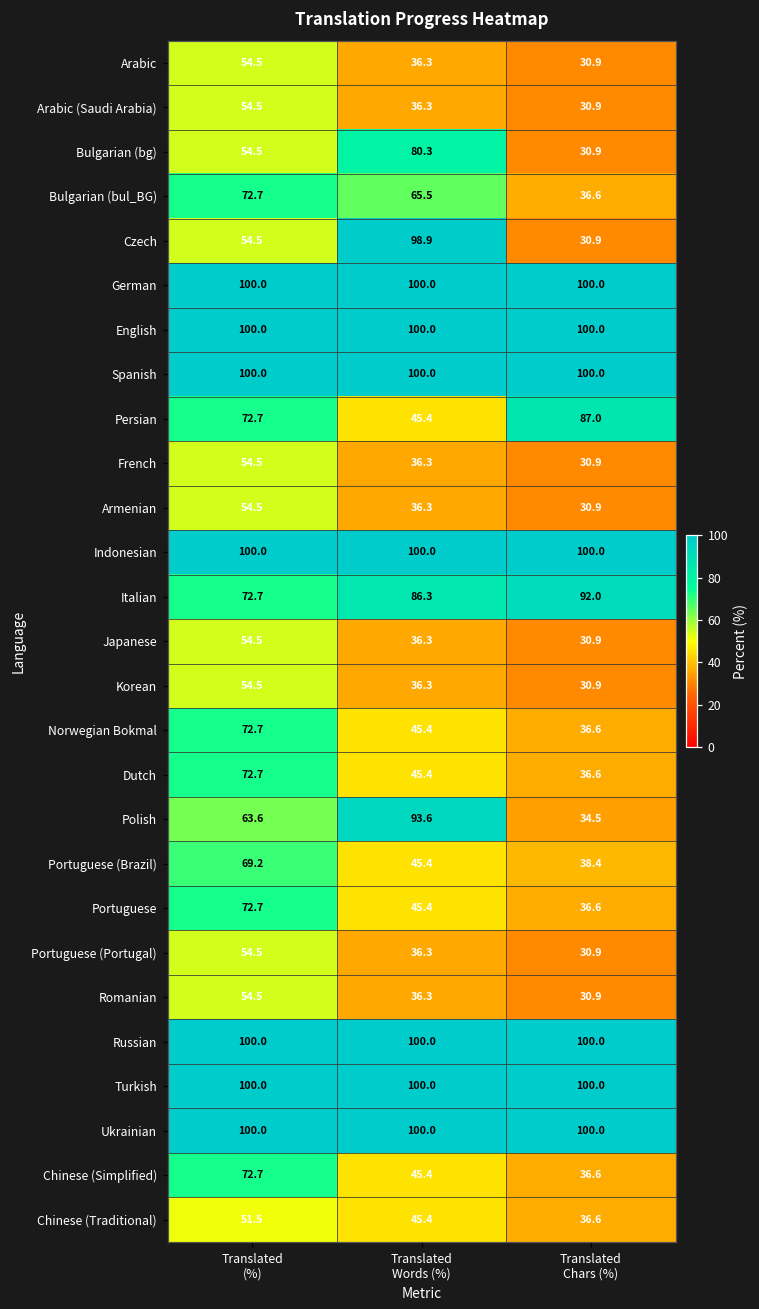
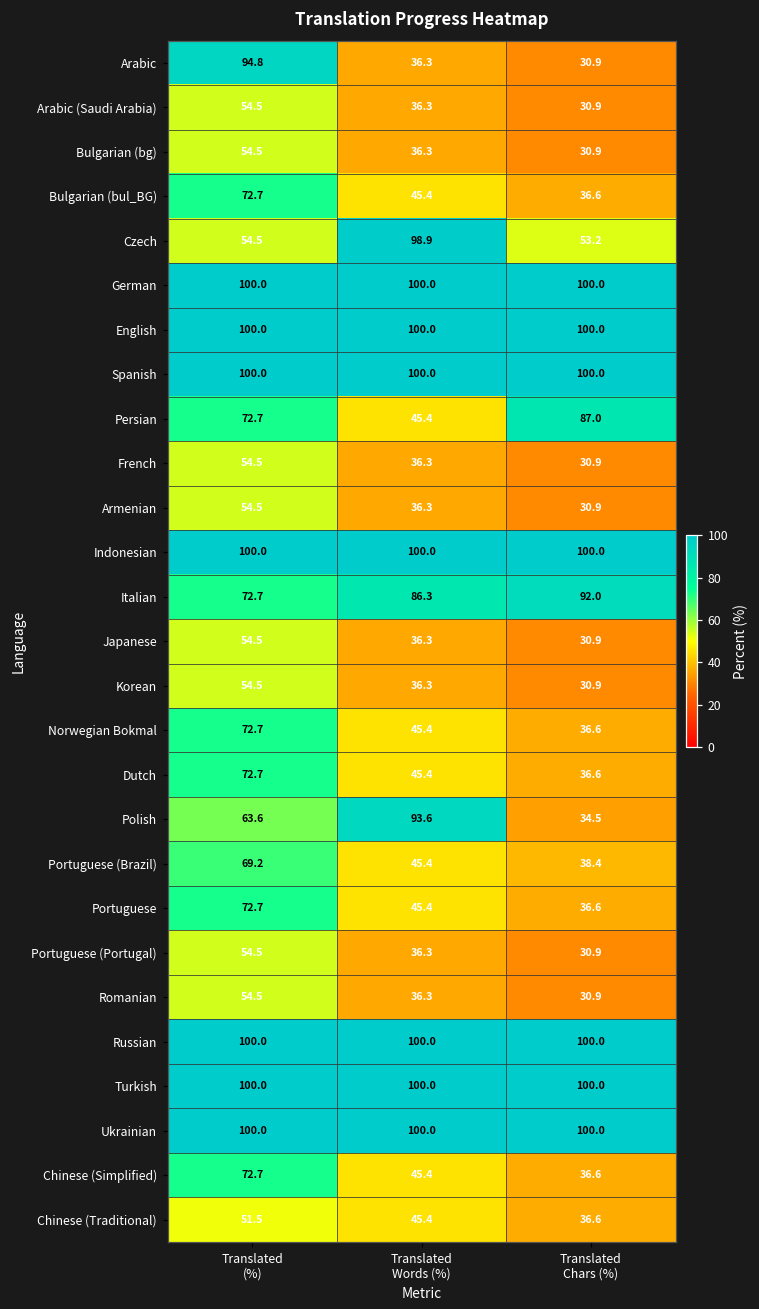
  {
    "Arabic": {
-     "Translated (%)": 54.5,
+     "Translated (%)": 94.8,
      "Translated Words (%)": 36.3,
      "Translated Chars (%)": 30.9
    },
    "Arabic (Saudi Arabia)": {
      "Translated (%)": 54.5,
      "Translated Words (%)": 36.3,
      "Translated Chars (%)": 30.9
    },
    "Bulgarian (bg)": {
      "Translated (%)": 54.5,
-     "Translated Words (%)": 80.3,
+     "Translated Words (%)": 36.3,
      "Translated Chars (%)": 30.9
    },
    "Bulgarian (bul_BG)": {
      "Translated (%)": 72.7,
-     "Translated Words (%)": 65.5,
+     "Translated Words (%)": 45.4,
      "Translated Chars (%)": 36.6
    },
    "Czech": {
      "Translated (%)": 54.5,
      "Translated Words (%)": 98.9,
-     "Translated Chars (%)": 30.9
+     "Translated Chars (%)": 53.2
    },
    "German": {
      "Translated (%)": 100.0,
      "Translated Words (%)": 100.0,
      "Translated Chars (%)": 100.0
    },
    "English": {
      "Translated (%)": 100.0,
      "Translated Words (%)": 100.0,
      "Translated Chars (%)": 100.0
    },
    "Spanish": {
      "Translated (%)": 100.0,
      "Translated Words (%)": 100.0,
      "Translated Chars (%)": 100.0
    },
    "Persian": {
      "Translated (%)": 72.7,
      "Translated Words (%)": 45.4,
      "Translated Chars (%)": 87.0
    },
    "French": {
      "Translated (%)": 54.5,
      "Translated Words (%)": 36.3,
      "Translated Chars (%)": 30.9
    },
    "Armenian": {
      "Translated (%)": 54.5,
      "Translated Words (%)": 36.3,
      "Translated Chars (%)": 30.9
    },
    "Indonesian": {
      "Translated (%)": 100.0,
      "Translated Words (%)": 100.0,
      "Translated Chars (%)": 100.0
    },
    "Italian": {
      "Translated (%)": 72.7,
      "Translated Words (%)": 86.3,
      "Translated Chars (%)": 92.0
    },
    "Japanese": {
      "Translated (%)": 54.5,
      "Translated Words (%)": 36.3,
      "Translated Chars (%)": 30.9
    },
    "Korean": {
      "Translated (%)": 54.5,
      "Translated Words (%)": 36.3,
      "Translated Chars (%)": 30.9
    },
    "Norwegian Bokmal": {
      "Translated (%)": 72.7,
      "Translated Words (%)": 45.4,
      "Translated Chars (%)": 36.6
    },
    "Dutch": {
      "Translated (%)": 72.7,
      "Translated Words (%)": 45.4,
      "Translated Chars (%)": 36.6
    },
    "Polish": {
      "Translated (%)": 63.6,
      "Translated Words (%)": 93.6,
      "Translated Chars (%)": 34.5
    },
    "Portuguese (Brazil)": {
      "Translated (%)": 69.2,
      "Translated Words (%)": 45.4,
      "Translated Chars (%)": 38.4
    },
    "Portuguese": {
      "Translated (%)": 72.7,
      "Translated Words (%)": 45.4,
      "Translated Chars (%)": 36.6
    },
    "Portuguese (Portugal)": {
      "Translated (%)": 54.5,
      "Translated Words (%)": 36.3,
      "Translated Chars (%)": 30.9
    },
    "Romanian": {
      "Translated (%)": 54.5,
      "Translated Words (%)": 36.3,
      "Translated Chars (%)": 30.9
    },
    "Russian": {
      "Translated (%)": 100.0,
      "Translated Words (%)": 100.0,
      "Translated Chars (%)": 100.0
    },
    "Turkish": {
      "Translated (%)": 100.0,
      "Translated Words (%)": 100.0,
      "Translated Chars (%)": 100.0
    },
    "Ukrainian": {
      "Translated (%)": 100.0,
      "Translated Words (%)": 100.0,
      "Translated Chars (%)": 100.0
    },
    "Chinese (Simplified)": {
      "Translated (%)": 72.7,
      "Translated Words (%)": 45.4,
      "Translated Chars (%)": 36.6
    },
    "Chinese (Traditional)": {
      "Translated (%)": 51.5,
      "Translated Words (%)": 45.4,
      "Translated Chars (%)": 36.6
    }
  }
